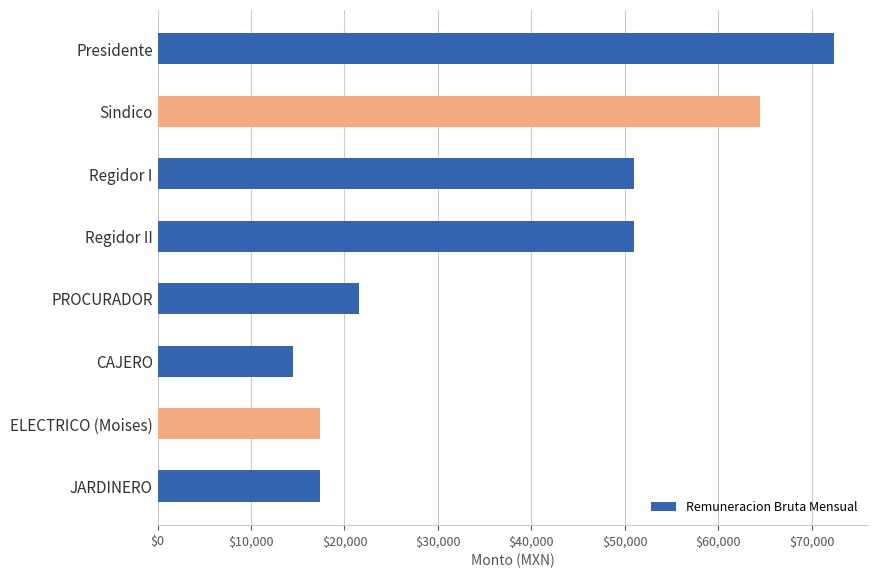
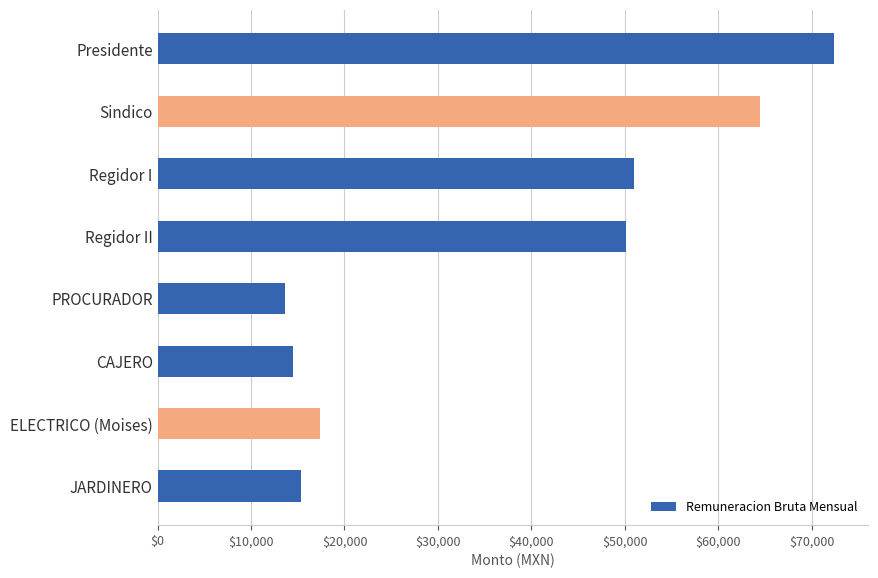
  {
    "Presidente": "$72,000",
    "Sindico": "$64,000",
    "Regidor I": "$51,000",
-   "Regidor II": "$51,000",
-   "PROCURADOR": "$22,000",
+   "Regidor II": "$50,000",
+   "PROCURADOR": "$14,000",
    "CAJERO": "$14,000",
    "ELECTRICO (Moises)": "$17,000",
-   "JARDINERO": "$17,000"
+   "JARDINERO": "$15,000"
  }
